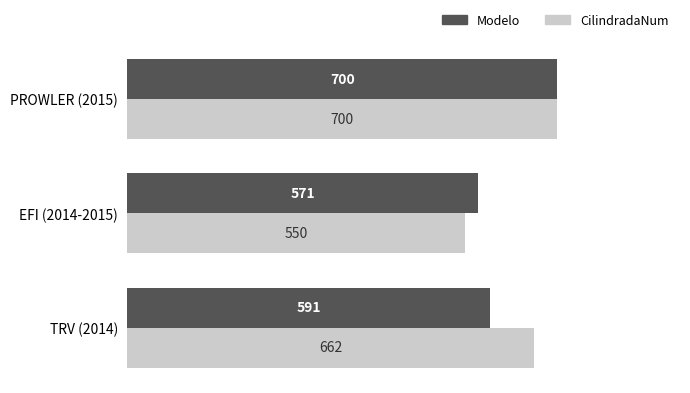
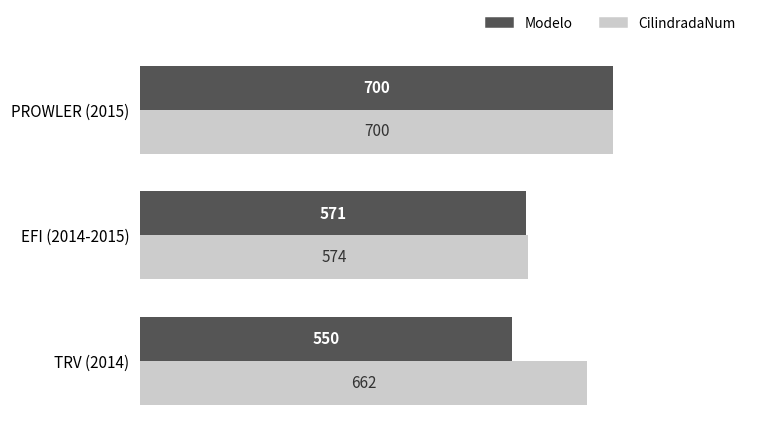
  {
    "Modelo": {
      "PROWLER (2015)": 700,
      "EFI (2014-2015)": 571,
-     "TRV (2014)": 591
+     "TRV (2014)": 550
    },
    "CilindradaNum": {
      "PROWLER (2015)": 700,
-     "EFI (2014-2015)": 550,
+     "EFI (2014-2015)": 574,
      "TRV (2014)": 662
    }
  }
